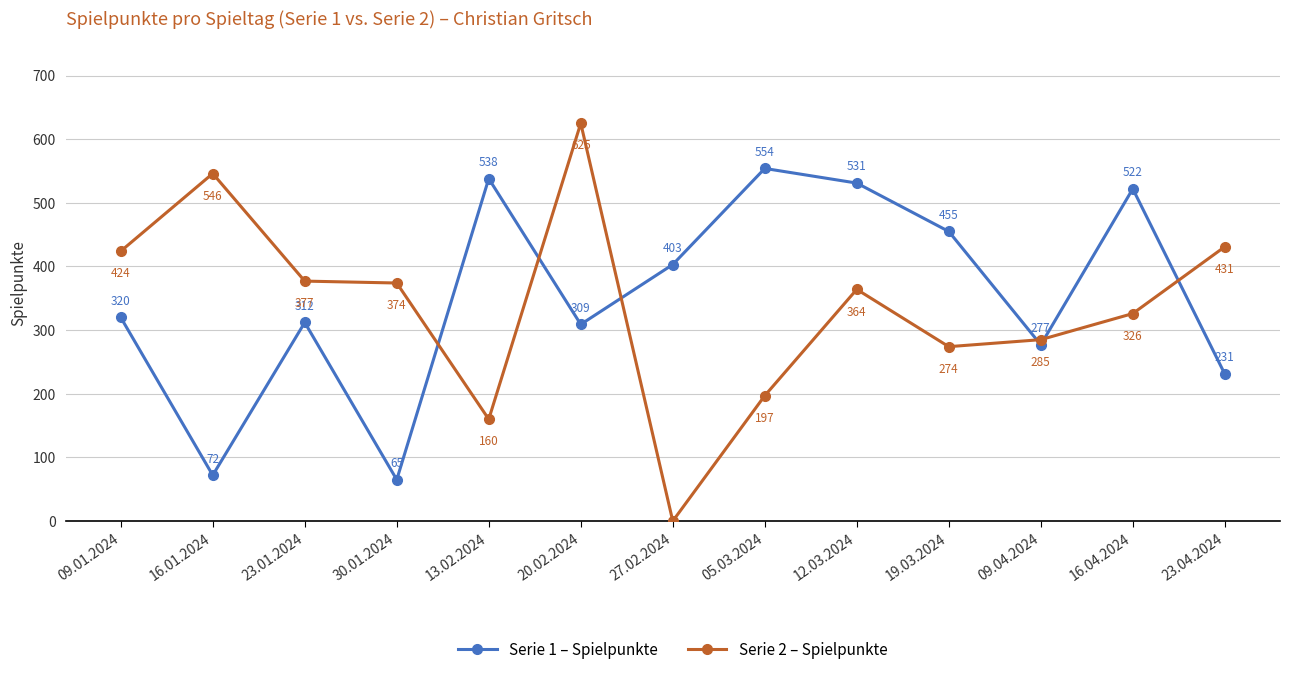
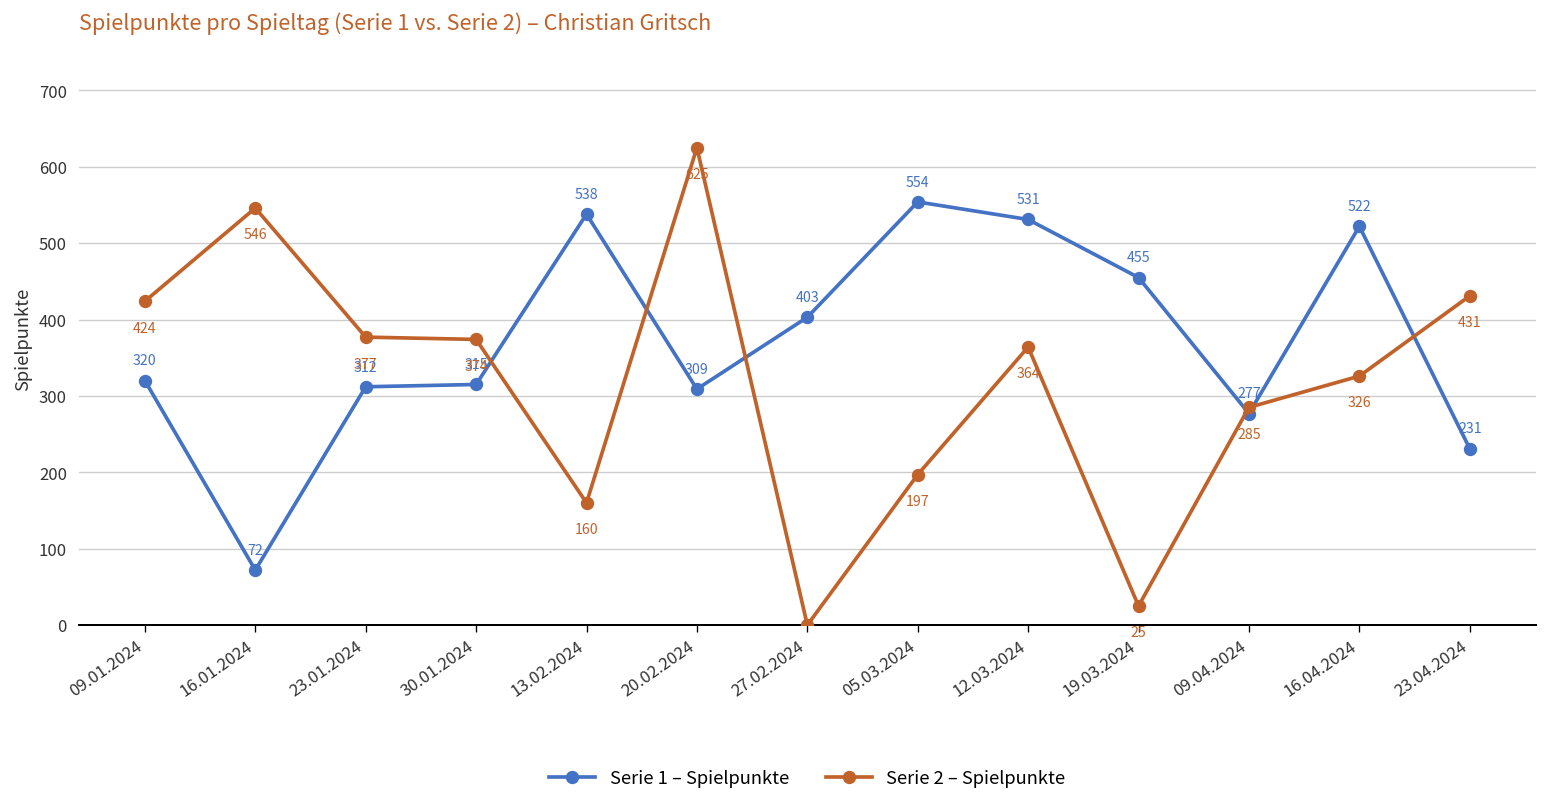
  {
    "Serie 1 – Spielpunkte": {
      "09.01.2024": 320,
      "16.01.2024": 72,
-     "30.01.2024": 65,
+     "30.01.2024": 315,
      "13.02.2024": 538,
      "20.02.2024": 309,
      "27.02.2024": 403,
      "05.03.2024": 554,
      "12.03.2024": 531,
      "19.03.2024": 455,
      "09.04.2024": 277,
      "16.04.2024": 522,
      "23.04.2024": 231
    },
    "Serie 2 – Spielpunkte": {
      "09.01.2024": 424,
      "16.01.2024": 546,
      "30.01.2024": 374,
      "13.02.2024": 160,
      "20.02.2024": 625,
      "05.03.2024": 197,
      "12.03.2024": 364,
-     "19.03.2024": 274,
+     "19.03.2024": 25,
      "09.04.2024": 285,
      "16.04.2024": 326,
      "23.04.2024": 431
    }
  }
